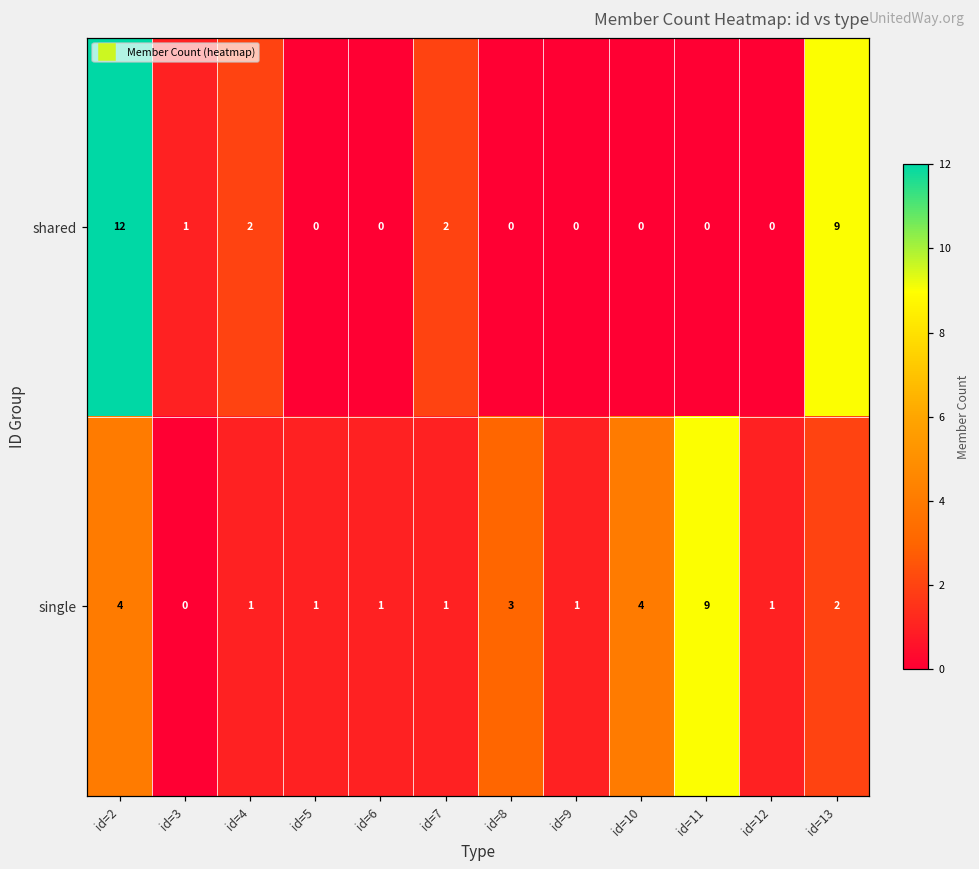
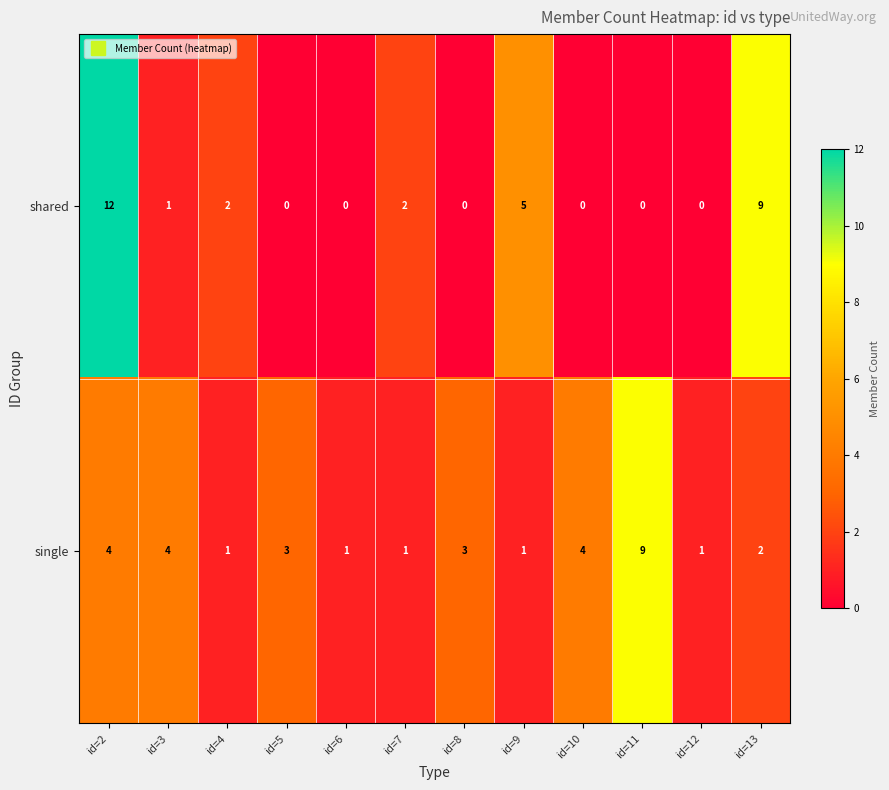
  {
    "shared": {
      "id=2": 12,
      "id=3": 1,
      "id=4": 2,
      "id=5": 0,
      "id=6": 0,
      "id=7": 2,
      "id=8": 0,
-     "id=9": 0,
+     "id=9": 5,
      "id=10": 0,
      "id=11": 0,
      "id=12": 0,
      "id=13": 9
    },
    "single": {
      "id=2": 4,
-     "id=3": 0,
+     "id=3": 4,
      "id=4": 1,
-     "id=5": 1,
+     "id=5": 3,
      "id=6": 1,
      "id=7": 1,
      "id=8": 3,
      "id=9": 1,
      "id=10": 4,
      "id=11": 9,
      "id=12": 1,
      "id=13": 2
    }
  }
